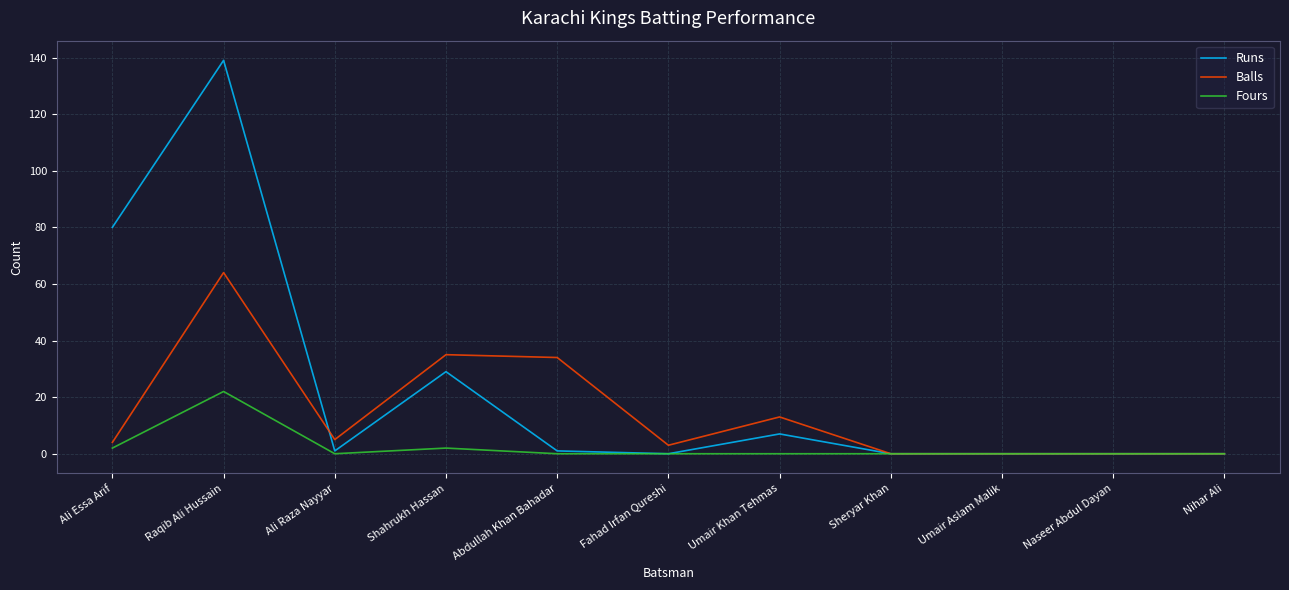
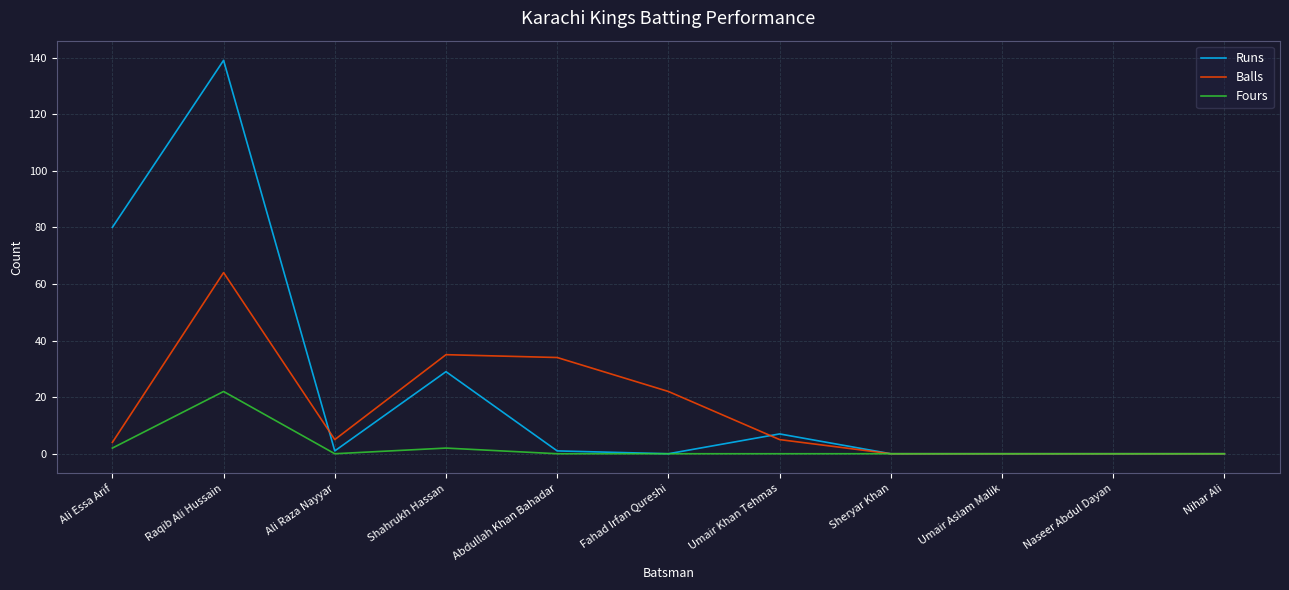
  {
    "Runs": {
      "Ali Essa Arif": 80,
      "Raqib Ali Hussain": 139,
      "Ali Raza Nayyar": 1,
      "Shahrukh Hassan": 29,
      "Abdullah Khan Bahadar": 1,
      "Umair Khan Tehmas": 7
    },
    "Balls": {
      "Ali Essa Arif": 4,
      "Raqib Ali Hussain": 64,
      "Ali Raza Nayyar": 5,
      "Shahrukh Hassan": 35,
      "Abdullah Khan Bahadar": 34,
-     "Fahad Irfan Qureshi": 3,
-     "Umair Khan Tehmas": 13
+     "Fahad Irfan Qureshi": 22,
+     "Umair Khan Tehmas": 5
    },
    "Fours": {
      "Ali Essa Arif": 2,
      "Raqib Ali Hussain": 22,
      "Ali Raza Nayyar": 0,
      "Shahrukh Hassan": 2,
      "Abdullah Khan Bahadar": 0,
      "Umair Khan Tehmas": 0
    }
  }
